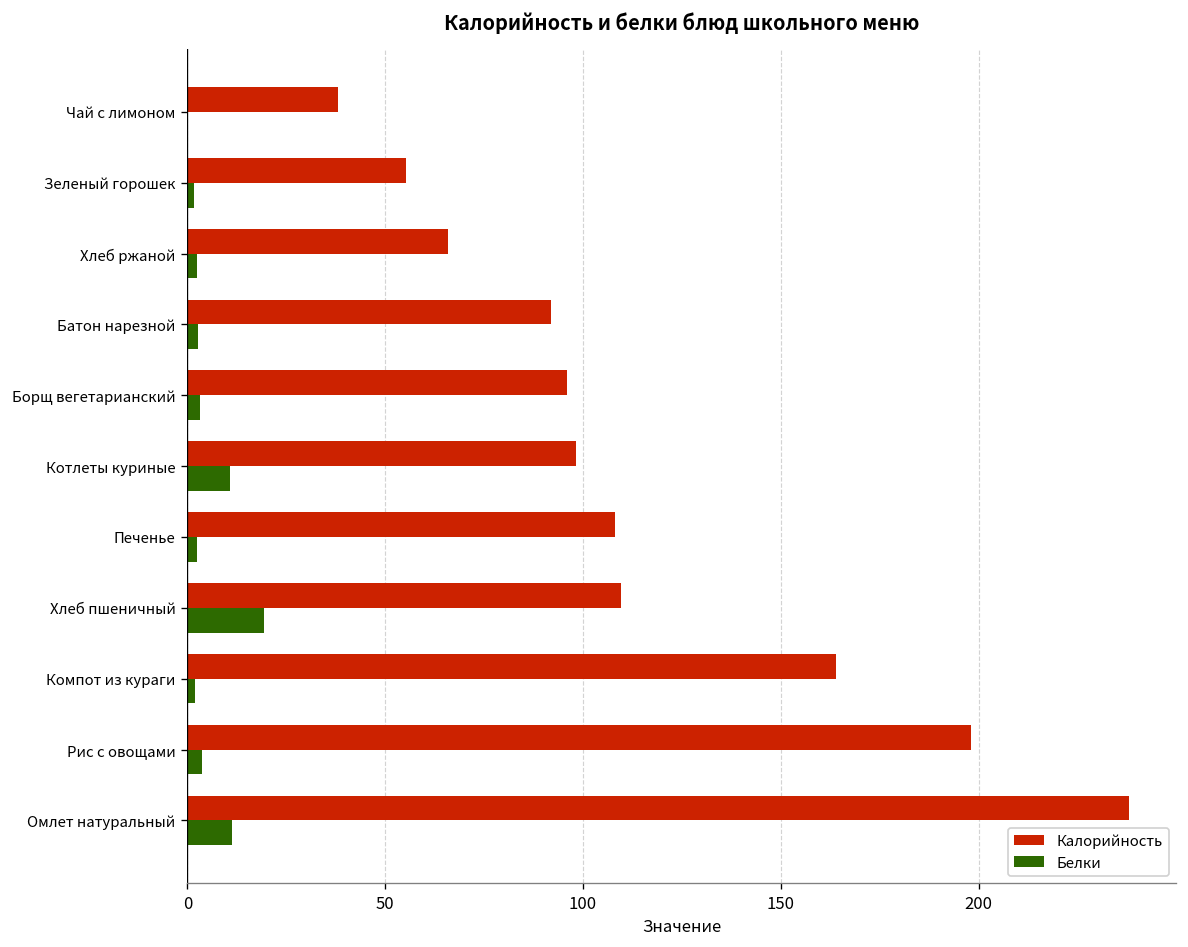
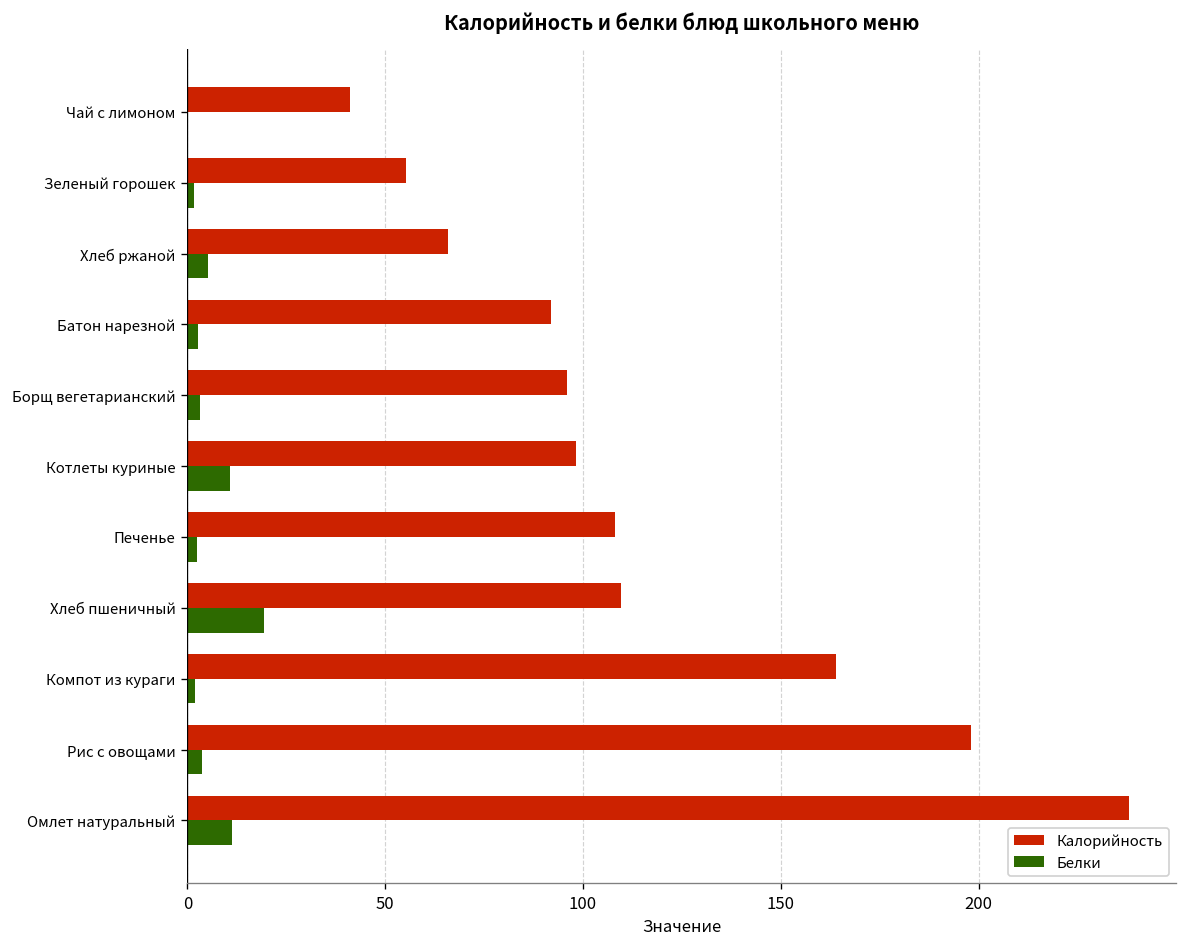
  {
    "Калорийность": {
-     "Чай с лимоном": 38,
+     "Чай с лимоном": 41,
      "Зеленый горошек": 55,
      "Хлеб ржаной": 66,
      "Батон нарезной": 92,
      "Борщ вегетарианский": 96,
      "Котлеты куриные": 98,
      "Печенье": 108,
      "Хлеб пшеничный": 110,
      "Компот из кураги": 164,
      "Рис с овощами": 198,
      "Омлет натуральный": 238
    },
    "Белки": {
      "Зеленый горошек": 2,
-     "Хлеб ржаной": 2,
+     "Хлеб ржаной": 5,
      "Батон нарезной": 3,
      "Борщ вегетарианский": 3,
      "Котлеты куриные": 11,
      "Печенье": 2,
      "Хлеб пшеничный": 19,
      "Компот из кураги": 2,
      "Рис с овощами": 4,
      "Омлет натуральный": 11
    }
  }
